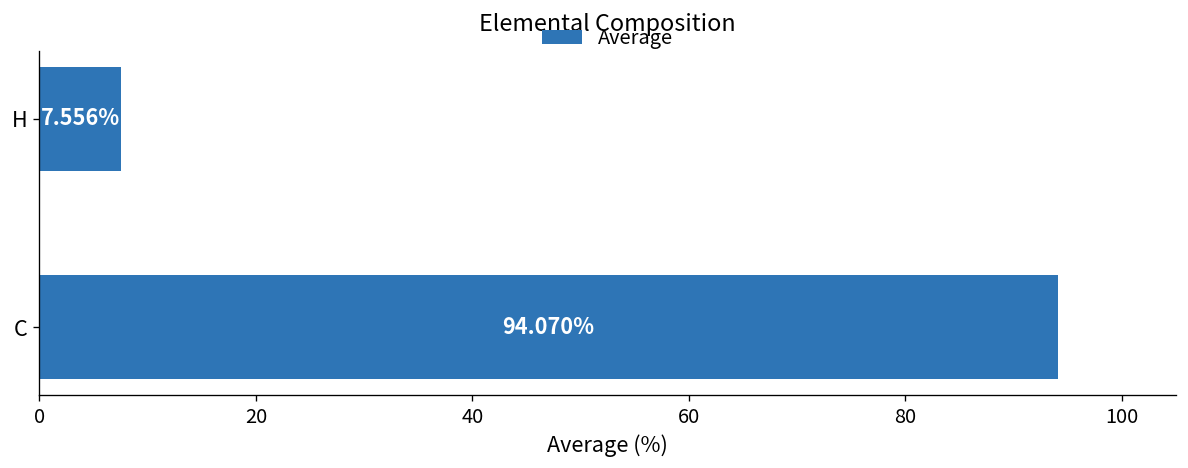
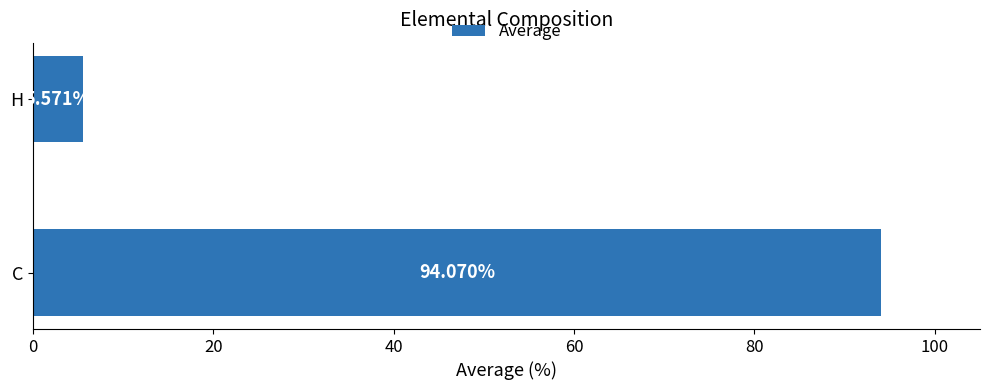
  {
-   "H": "7.556%",
+   "H": "5.571%",
    "C": "94.070%"
  }
